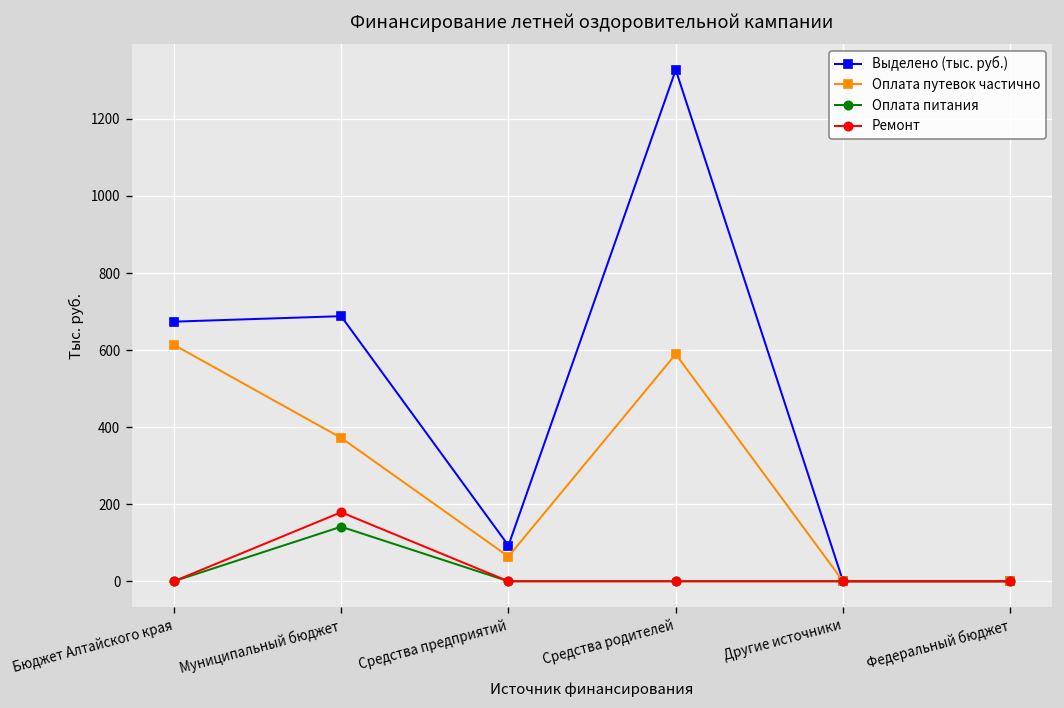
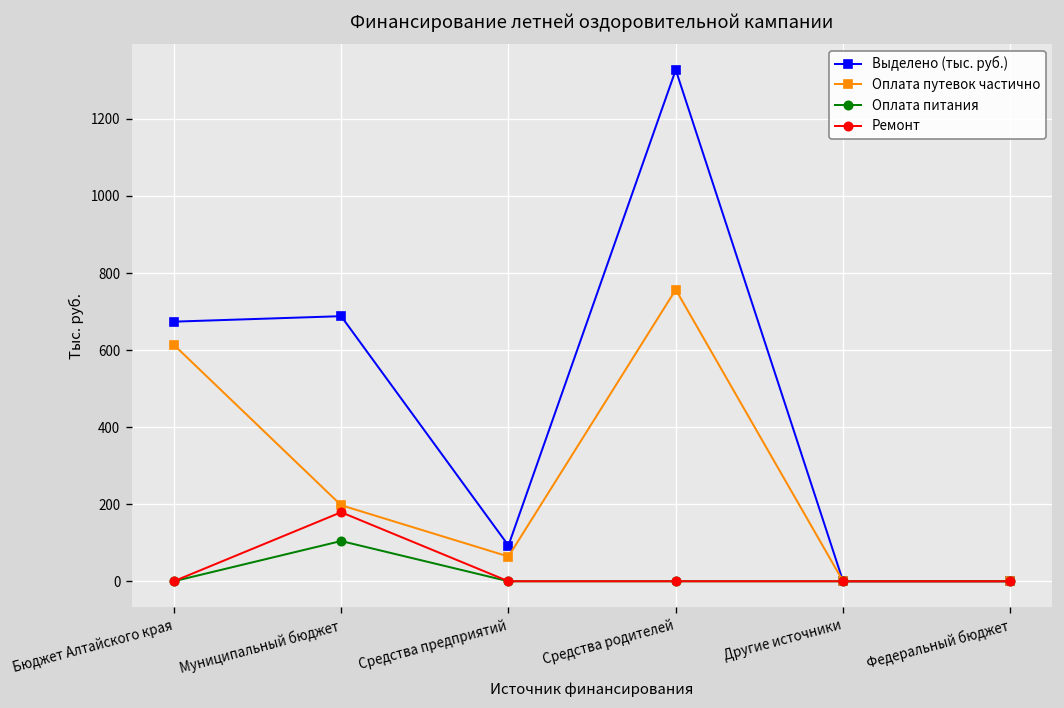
  {
    "Выделено (тыс. руб.)": {
      "Бюджет Алтайского края": 670,
      "Муниципальный бюджет": 690,
      "Средства предприятий": 90,
      "Средства родителей": 1330
    },
    "Оплата путевок частично": {
      "Бюджет Алтайского края": 610,
-     "Муниципальный бюджет": 370,
+     "Муниципальный бюджет": 200,
      "Средства предприятий": 60,
-     "Средства родителей": 590
+     "Средства родителей": 760
    },
    "Оплата питания": {
-     "Муниципальный бюджет": 140
+     "Муниципальный бюджет": 100
    },
    "Ремонт": {
      "Муниципальный бюджет": 180
    }
  }
